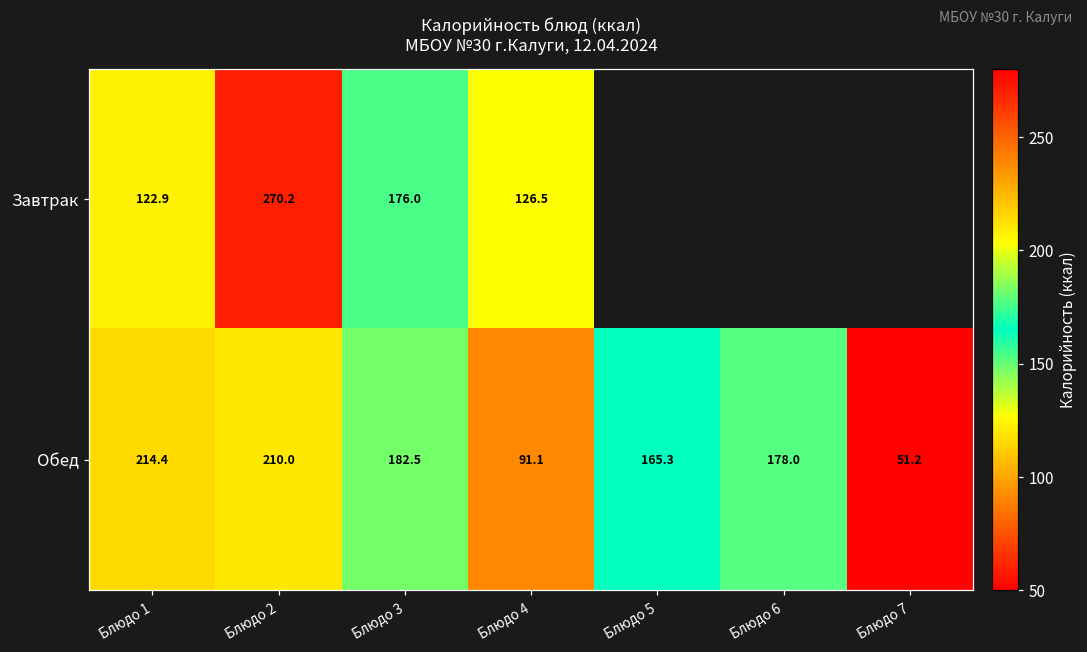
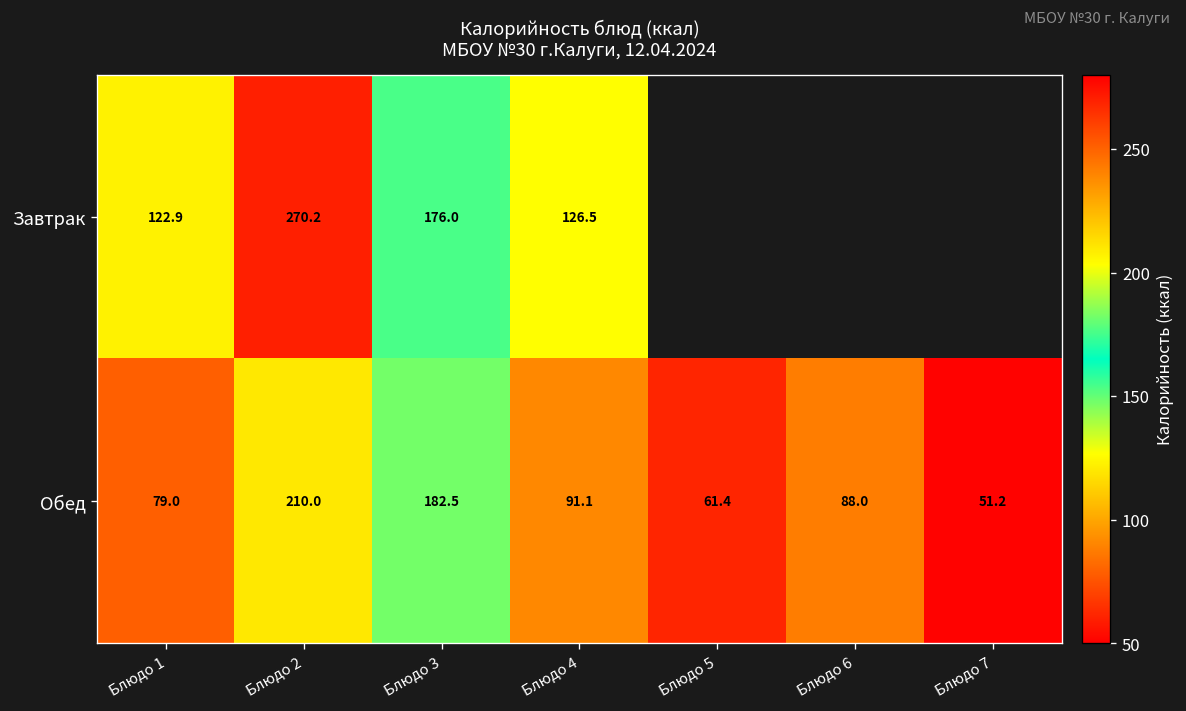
  {
    "Завтрак": {
      "Блюдо 1": 122.9,
      "Блюдо 2": 270.2,
      "Блюдо 3": 176.0,
      "Блюдо 4": 126.5
    },
    "Обед": {
-     "Блюдо 1": 214.4,
+     "Блюдо 1": 79.0,
      "Блюдо 2": 210.0,
      "Блюдо 3": 182.5,
      "Блюдо 4": 91.1,
-     "Блюдо 5": 165.3,
-     "Блюдо 6": 178.0,
+     "Блюдо 5": 61.4,
+     "Блюдо 6": 88.0,
      "Блюдо 7": 51.2
    }
  }
